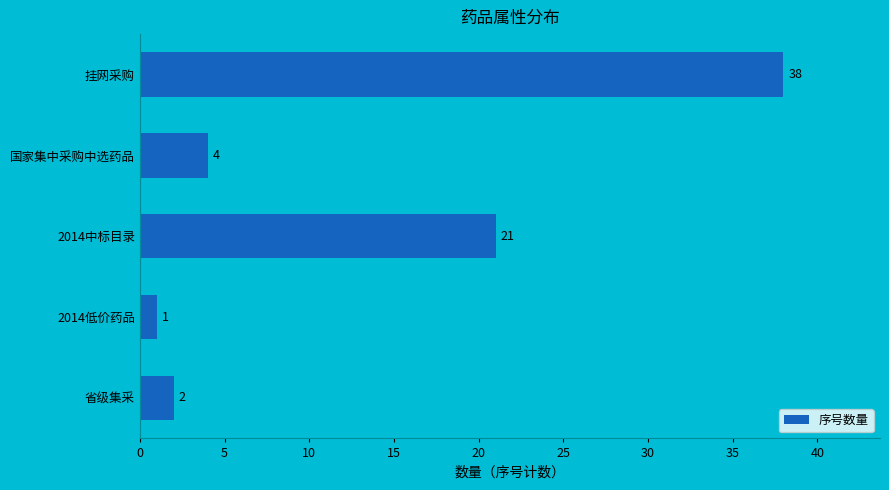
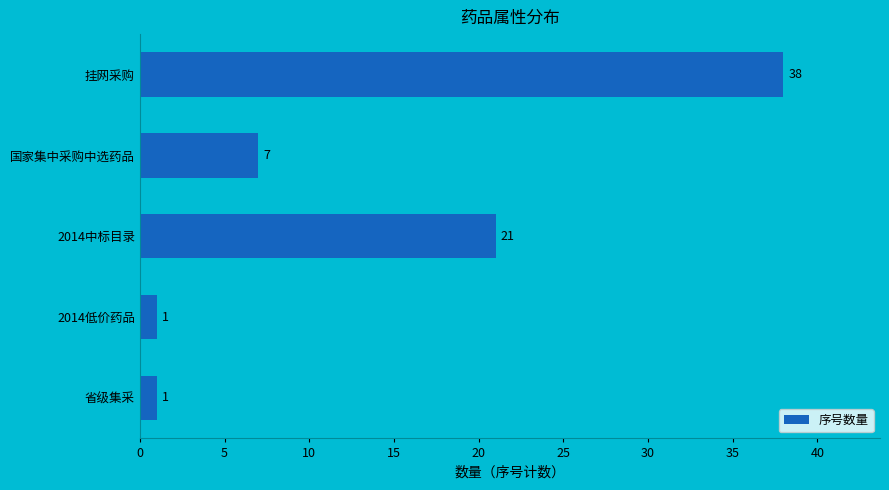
  {
    "挂网采购": 38,
-   "国家集中采购中选药品": 4,
+   "国家集中采购中选药品": 7,
    "2014中标目录": 21,
    "2014低价药品": 1,
-   "省级集采": 2
+   "省级集采": 1
  }
